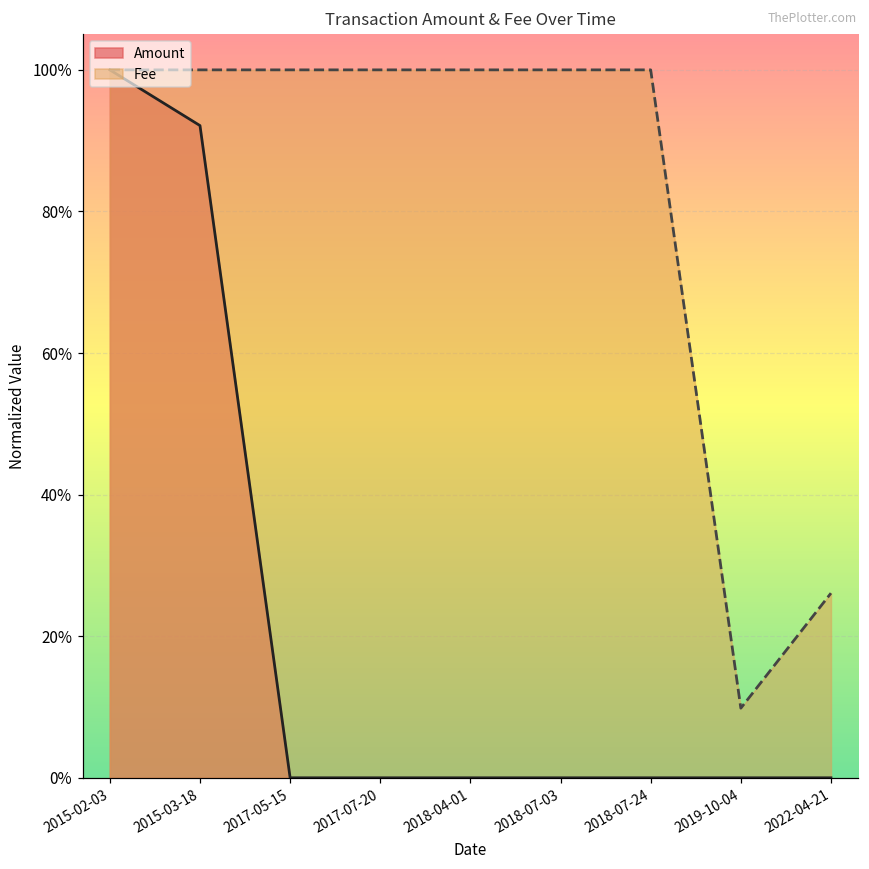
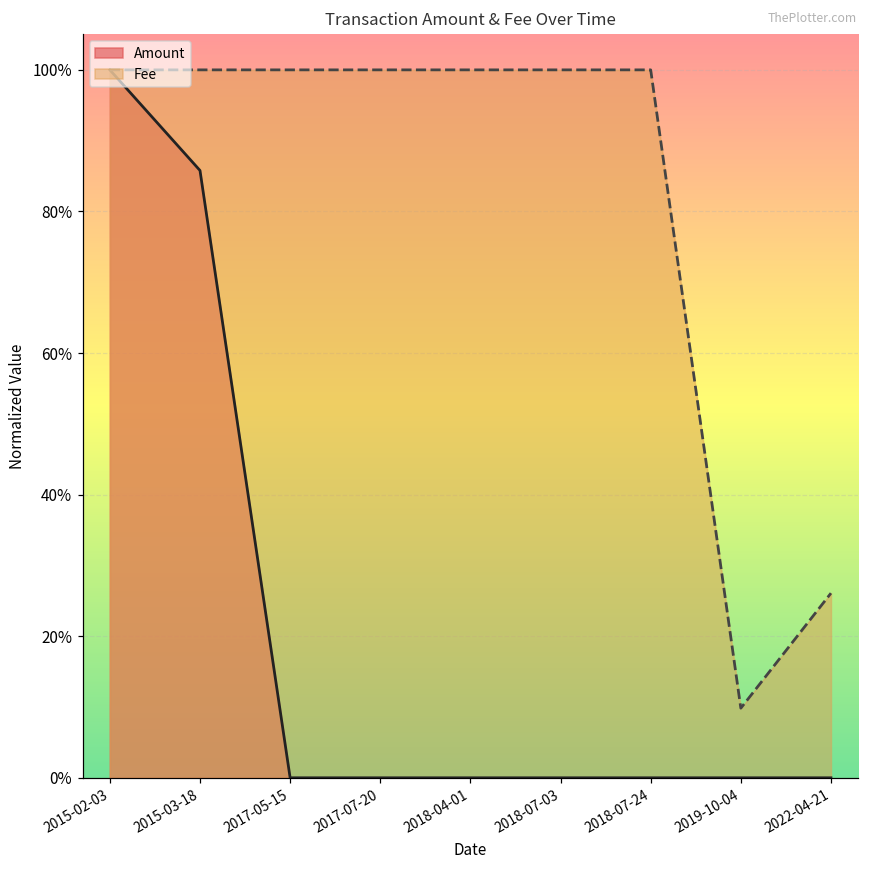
  {
    "Amount": {
-     "2015-03-18": "92%",
+     "2015-03-18": "86%",
      "2017-05-15": "0%",
      "2017-07-20": "0%",
      "2018-04-01": "0%",
      "2018-07-03": "0%",
      "2018-07-24": "0%",
      "2019-10-04": "0%",
      "2022-04-21": "0%"
    },
    "Fee": {
      "2015-03-18": "100%",
      "2017-05-15": "100%",
      "2017-07-20": "100%",
      "2018-04-01": "100%",
      "2018-07-03": "100%",
      "2018-07-24": "100%",
      "2019-10-04": "10%",
      "2022-04-21": "26%"
    }
  }
